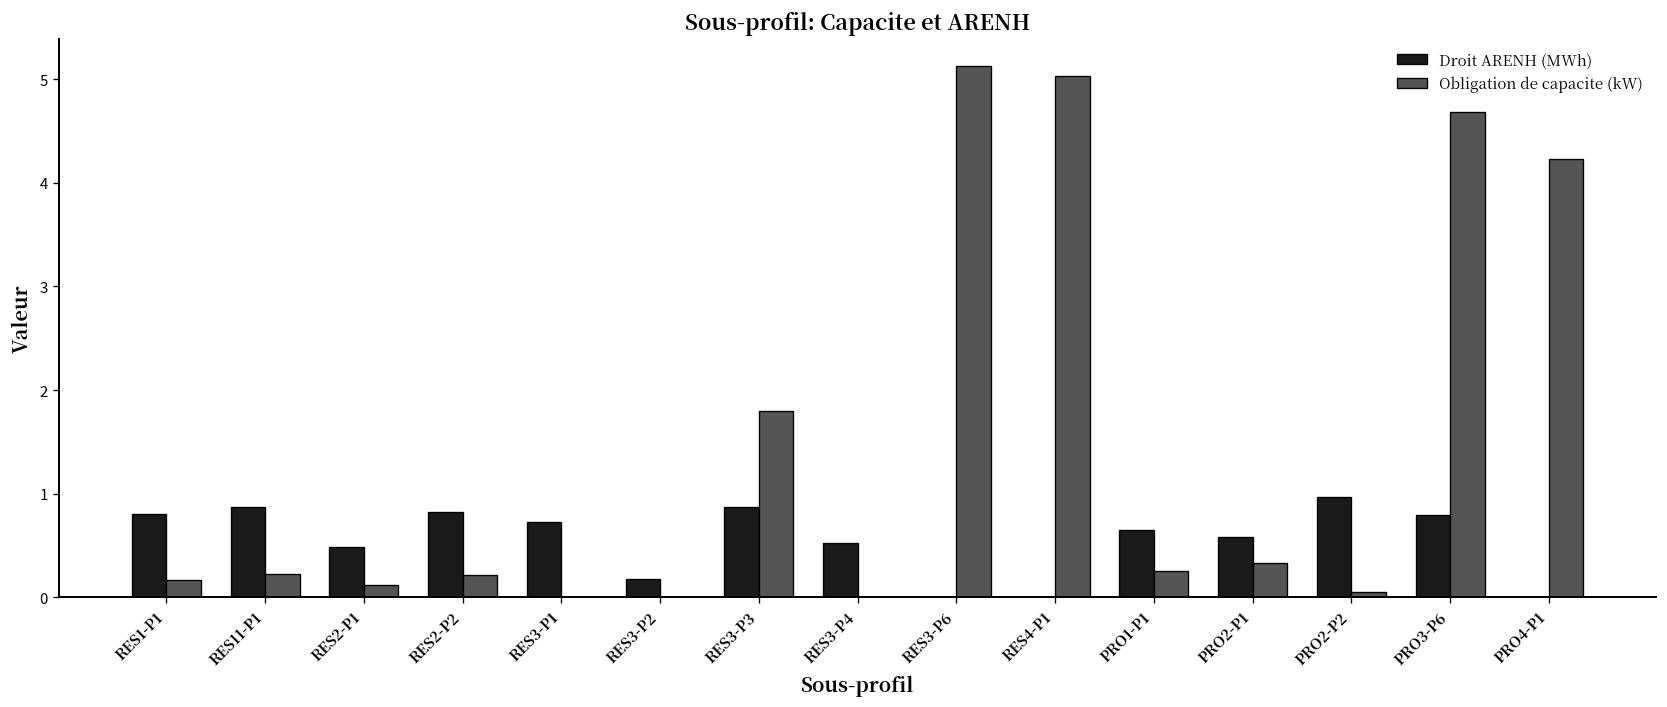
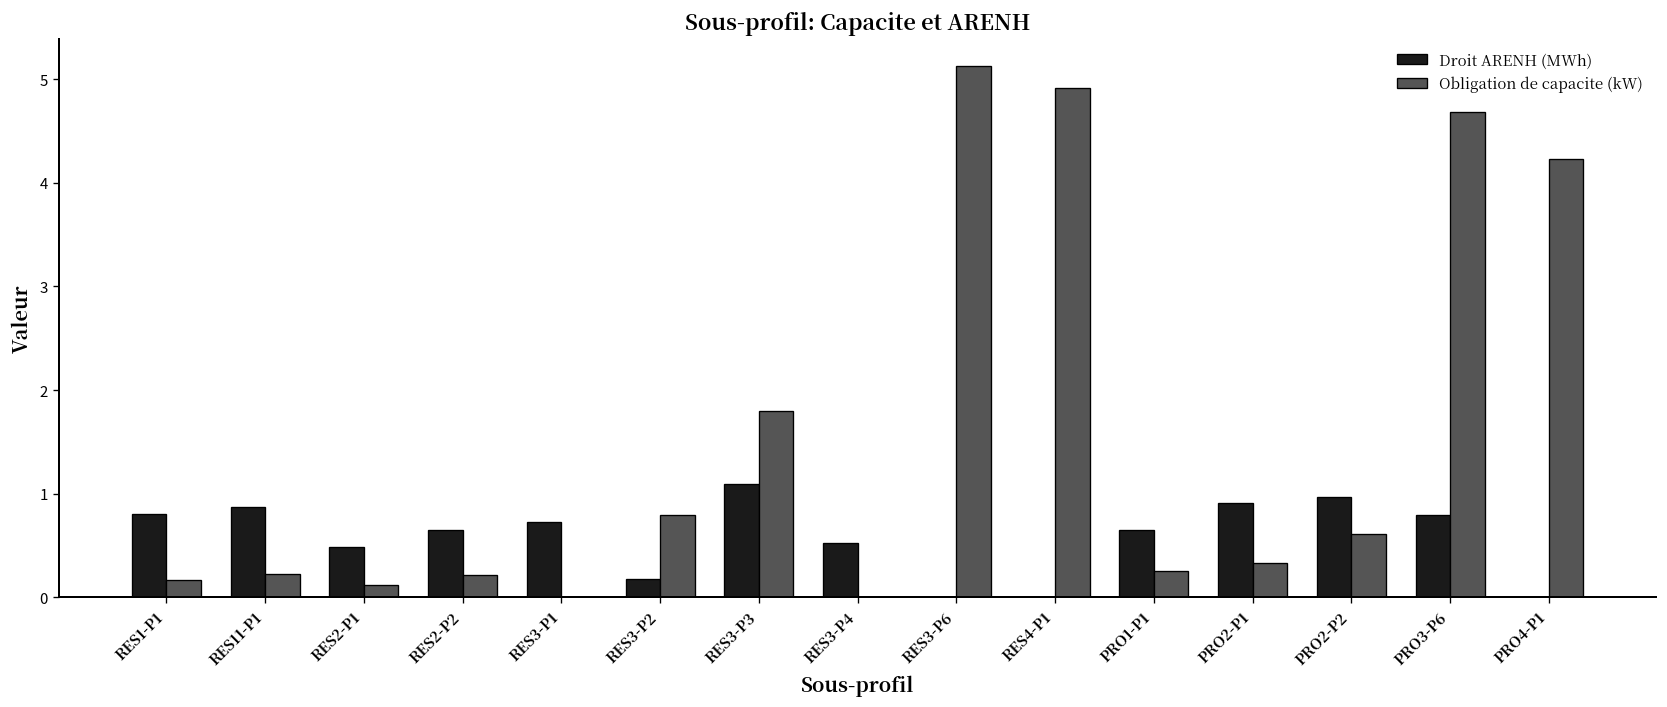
  {
    "Droit ARENH (MWh)": {
      "RES1-P1": 0.8,
      "RES11-P1": 0.9,
      "RES2-P1": 0.5,
-     "RES2-P2": 0.8,
+     "RES2-P2": 0.6,
      "RES3-P1": 0.7,
      "RES3-P2": 0.2,
-     "RES3-P3": 0.9,
+     "RES3-P3": 1.1,
      "RES3-P4": 0.5,
      "RES3-P6": 0.0,
      "RES4-P1": 0.0,
      "PRO1-P1": 0.6,
-     "PRO2-P1": 0.6,
+     "PRO2-P1": 0.9,
      "PRO2-P2": 1.0,
      "PRO3-P6": 0.8,
      "PRO4-P1": 0.0
    },
    "Obligation de capacite (kW)": {
      "RES1-P1": 0.2,
      "RES11-P1": 0.2,
      "RES2-P1": 0.1,
      "RES2-P2": 0.2,
      "RES3-P1": 0.0,
-     "RES3-P2": 0.0,
+     "RES3-P2": 0.8,
      "RES3-P3": 1.8,
      "RES3-P4": 0.0,
      "RES3-P6": 5.1,
-     "RES4-P1": 5.0,
+     "RES4-P1": 4.9,
      "PRO1-P1": 0.3,
      "PRO2-P1": 0.3,
-     "PRO2-P2": 0.1,
+     "PRO2-P2": 0.6,
      "PRO3-P6": 4.7,
      "PRO4-P1": 4.2
    }
  }
